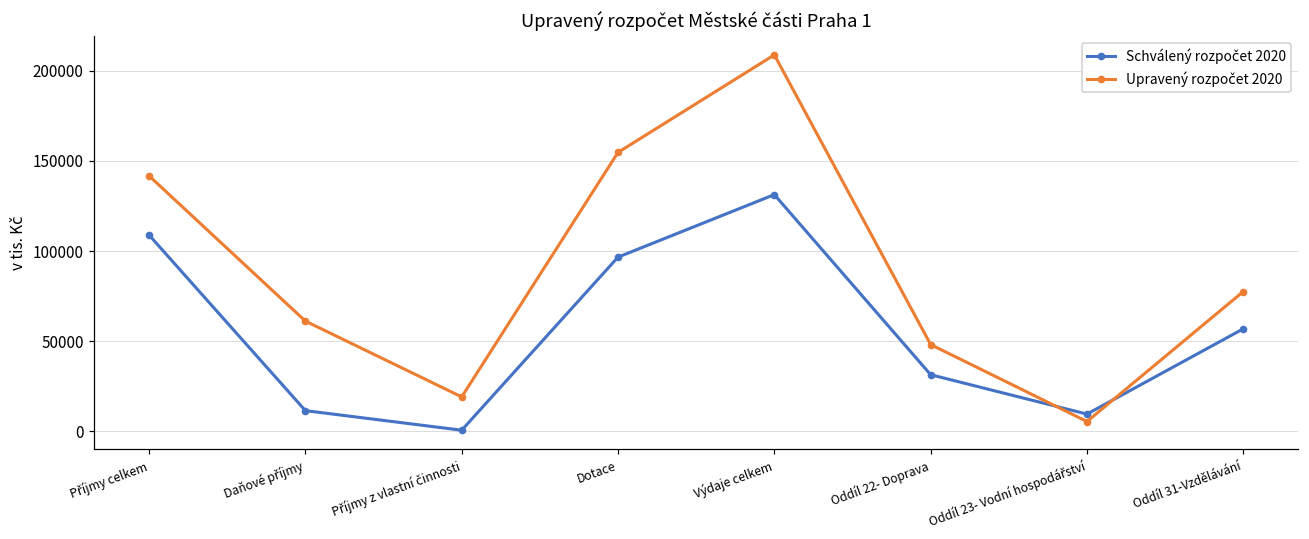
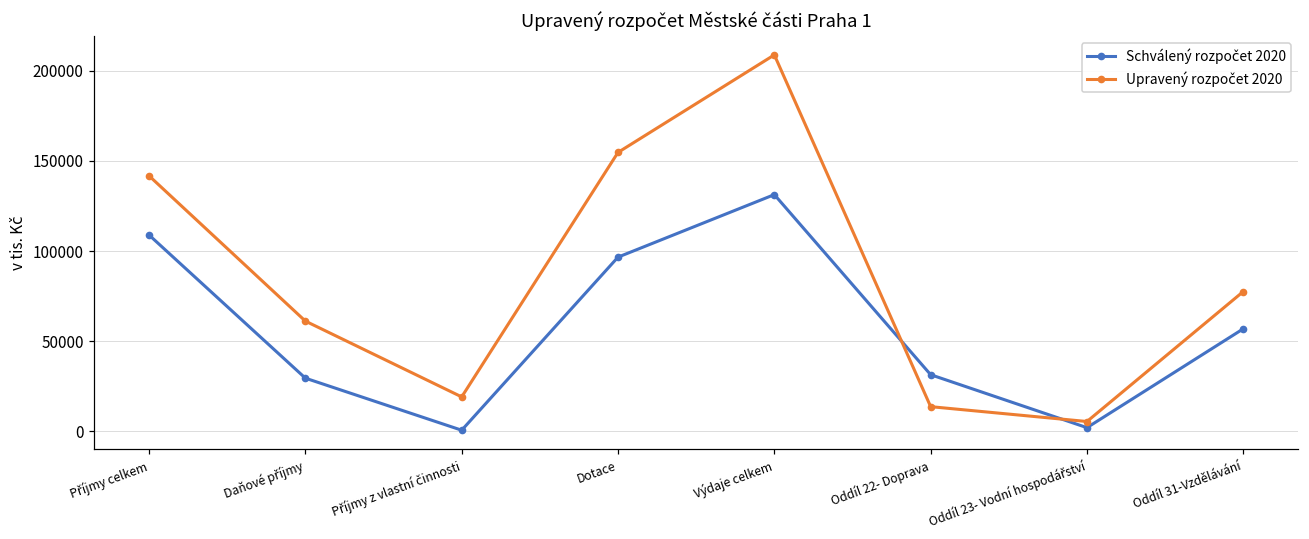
  {
    "Schválený rozpočet 2020": {
      "Příjmy celkem": 109000,
-     "Daňové příjmy": 12000,
+     "Daňové příjmy": 30000,
      "Příjmy z vlastní činnosti": 1000,
      "Dotace": 97000,
      "Výdaje celkem": 131000,
      "Oddíl 22- Doprava": 31000,
-     "Oddíl 23- Vodní hospodářství": 10000,
+     "Oddíl 23- Vodní hospodářství": 2000,
      "Oddíl 31-Vzdělávání": 57000
    },
    "Upravený rozpočet 2020": {
      "Příjmy celkem": 142000,
      "Daňové příjmy": 61000,
      "Příjmy z vlastní činnosti": 19000,
      "Dotace": 155000,
      "Výdaje celkem": 209000,
-     "Oddíl 22- Doprava": 48000,
+     "Oddíl 22- Doprava": 14000,
      "Oddíl 23- Vodní hospodářství": 6000,
      "Oddíl 31-Vzdělávání": 78000
    }
  }
